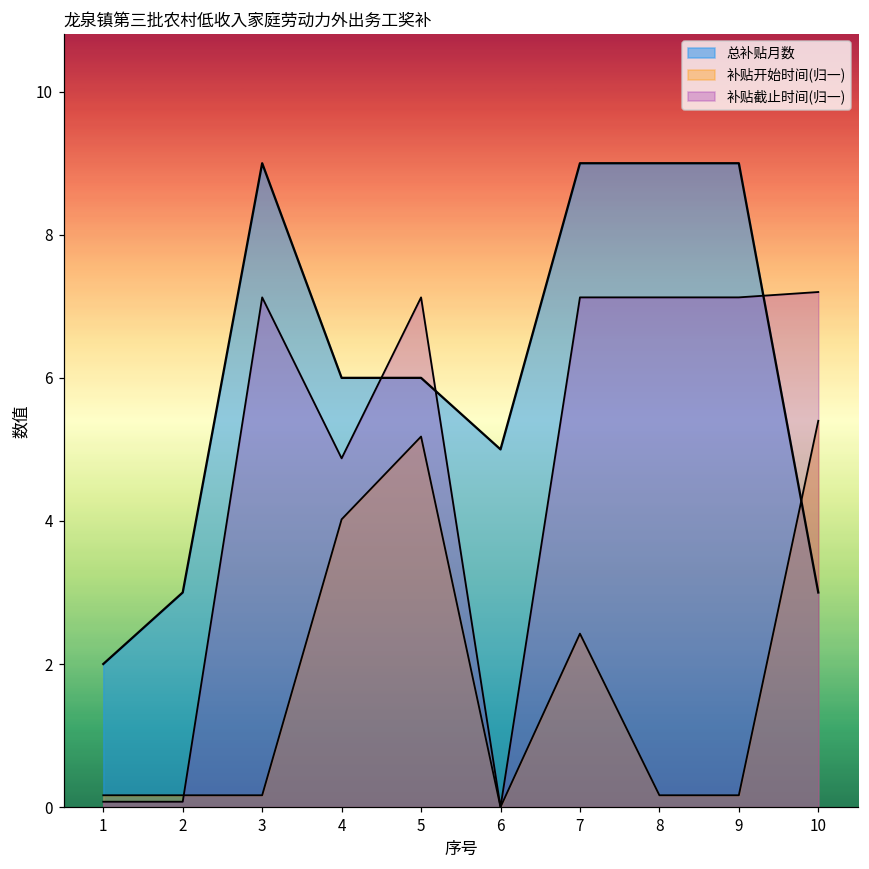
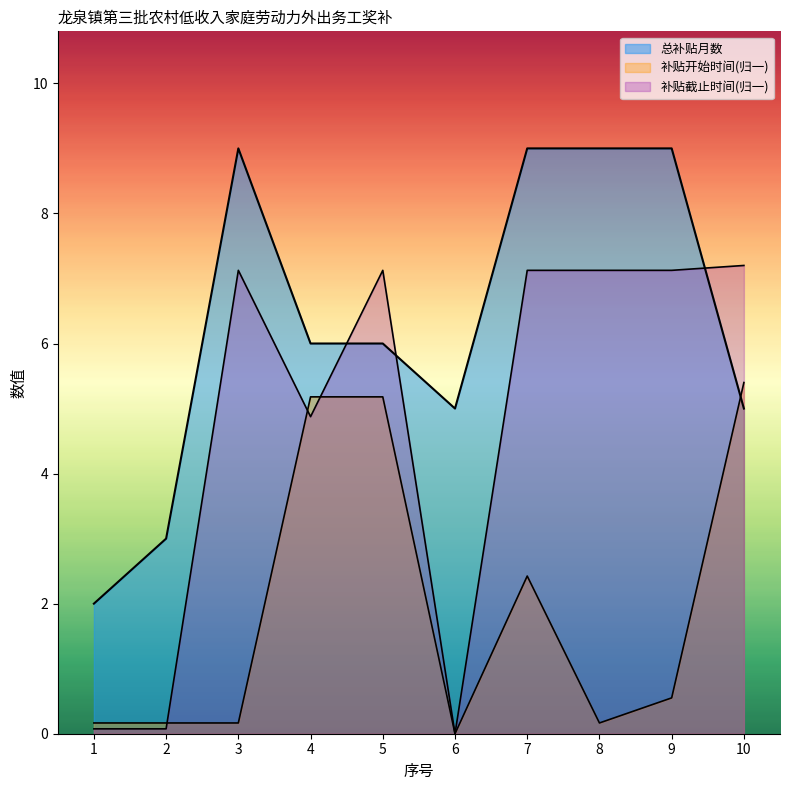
  {
    "总补贴月数": {
      "1": 2,
      "2": 3,
      "3": 9,
      "4": 6,
      "5": 6,
      "6": 5,
      "7": 9,
      "8": 9,
      "9": 9,
-     "10": 3
+     "10": 5
    },
    "补贴开始时间(归一)": {
      "1": 0.2,
      "2": 0.2,
      "3": 0.2,
-     "4": 4.0,
+     "4": 5.2,
      "5": 5.2,
      "7": 2.4,
      "8": 0.2,
-     "9": 0.2,
+     "9": 0.6,
      "10": 5.4
    },
    "补贴截止时间(归一)": {
      "1": 0.1,
      "2": 0.1,
      "3": 7.1,
      "4": 4.9,
      "5": 7.1,
      "7": 7.1,
      "8": 7.1,
      "9": 7.1,
      "10": 7.2
    }
  }
